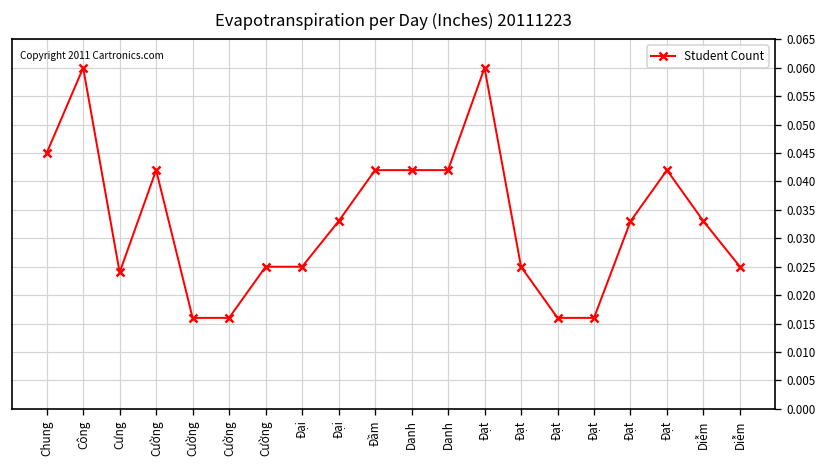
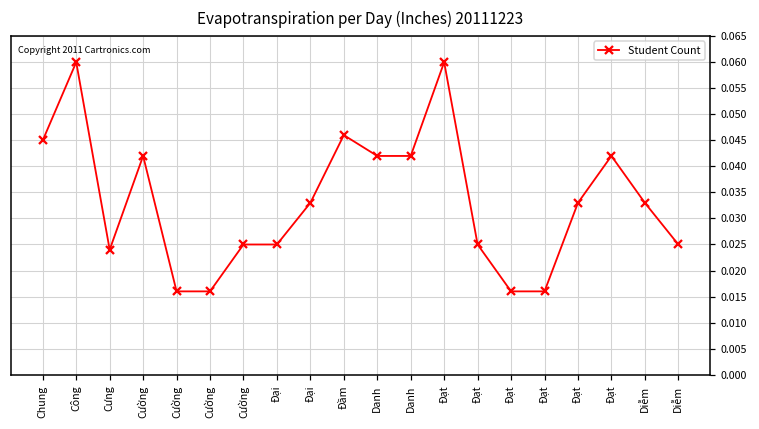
  {
    "Chung": 0.045,
    "Cưng": 0.024,
-   "Đầm": 0.042
+   "Đầm": 0.046
  }
